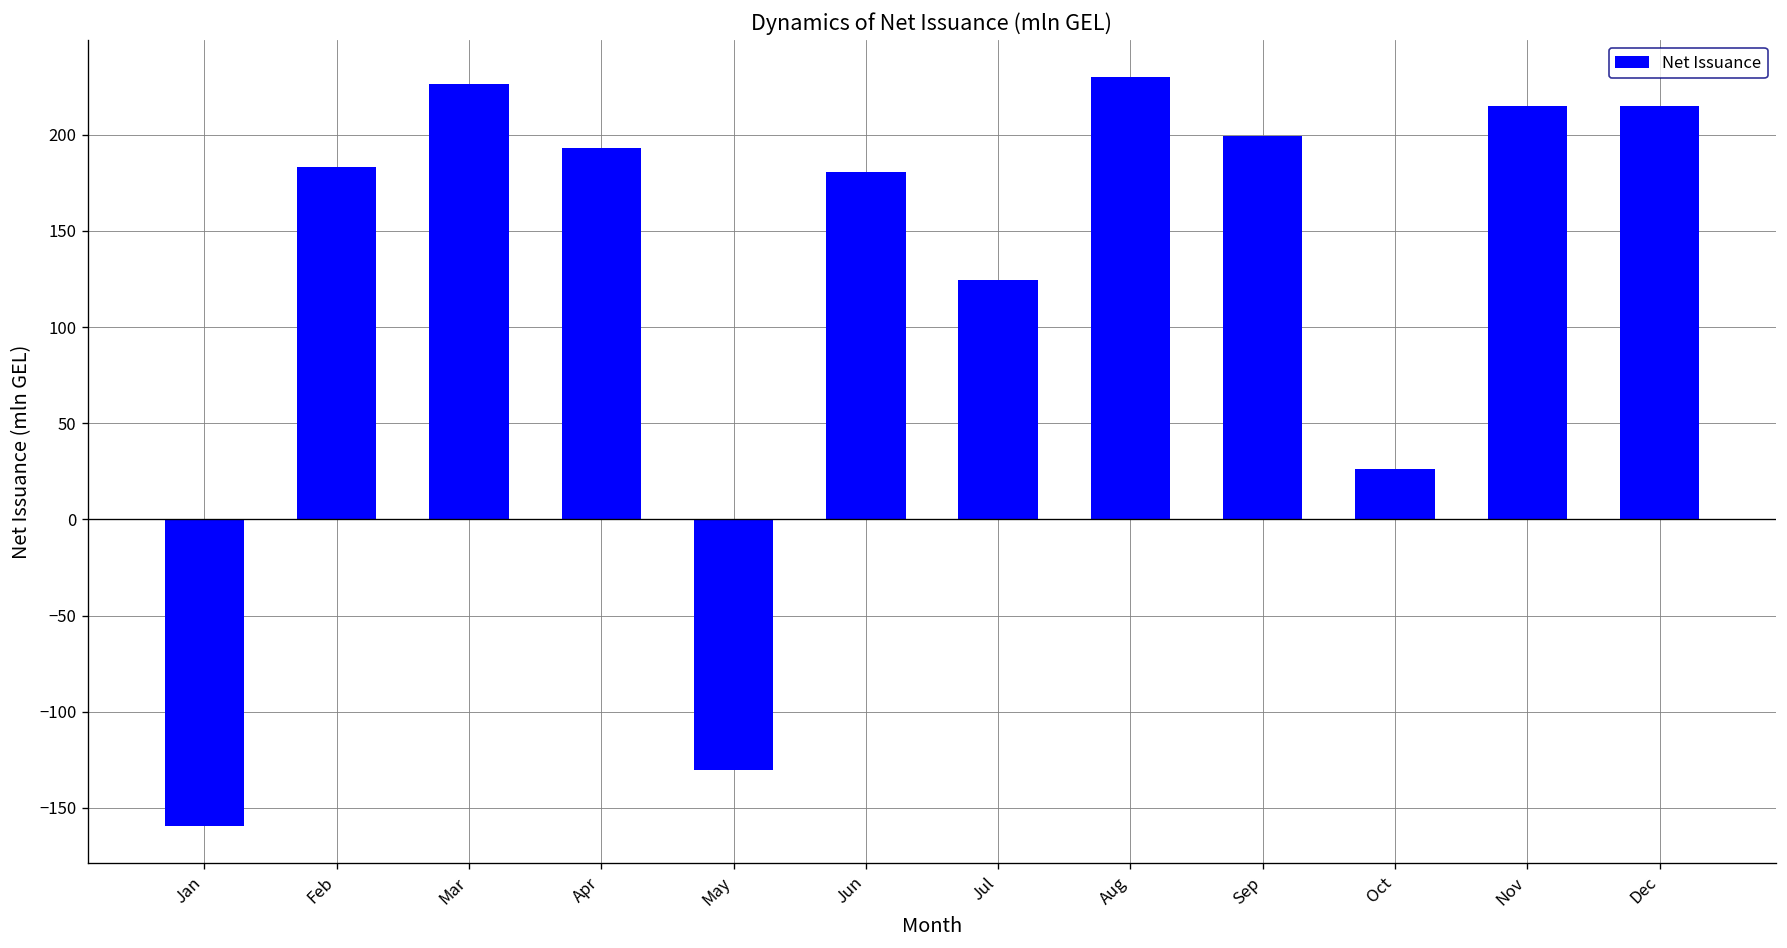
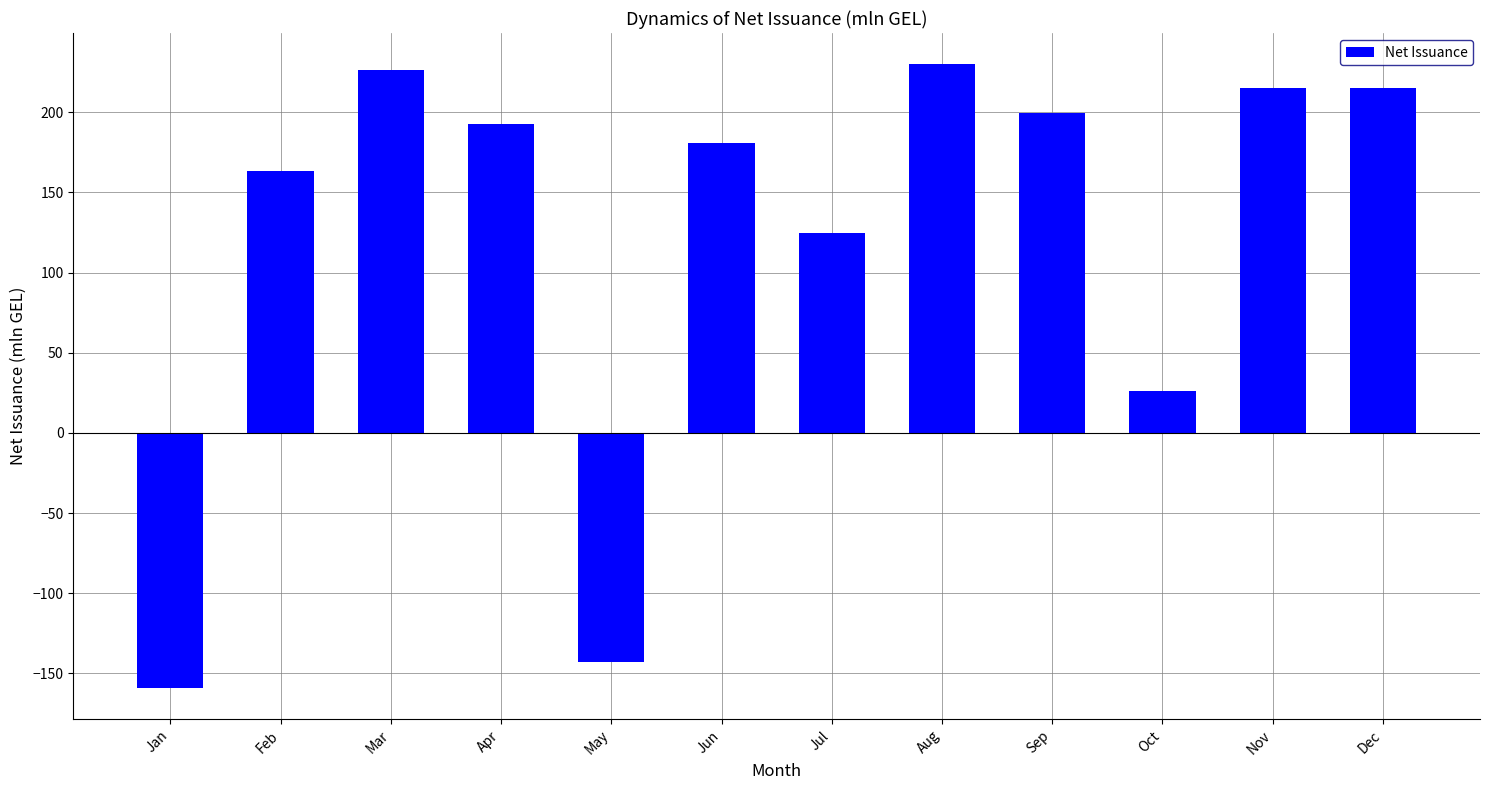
  {
    "Jan": -159,
-   "Feb": 183,
+   "Feb": 163,
    "Mar": 226,
    "Apr": 193,
-   "May": -130,
+   "May": -143,
    "Jun": 181,
    "Jul": 125,
    "Aug": 230,
    "Sep": 200,
    "Oct": 26,
    "Nov": 215,
    "Dec": 215
  }
